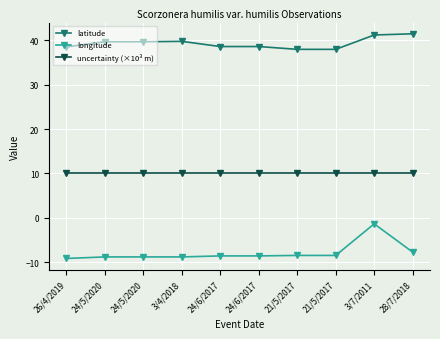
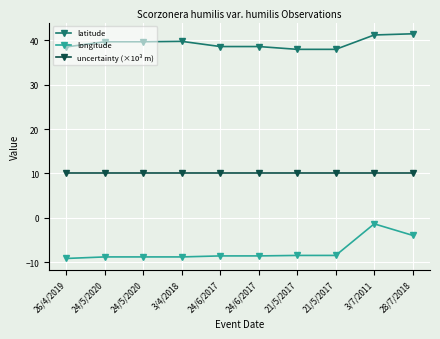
  {
    "longitude": {
      "26/4/2019": -9,
      "3/4/2018": -9,
      "3/7/2011": -1,
-     "28/7/2018": -8
+     "28/7/2018": -4
    }
  }
